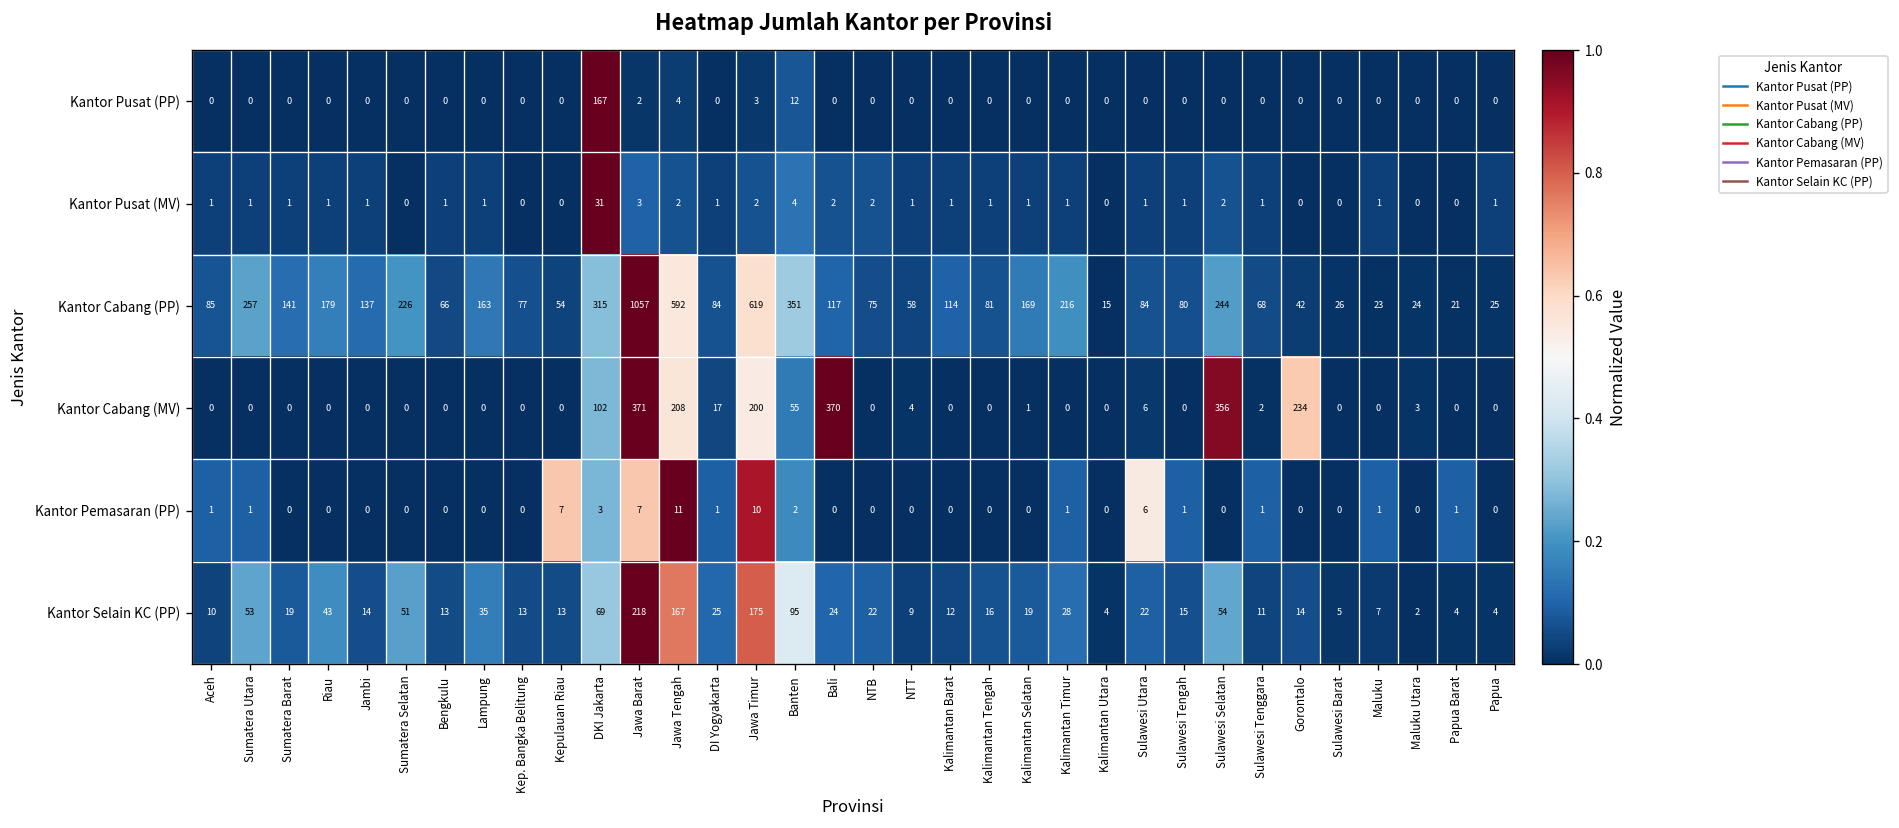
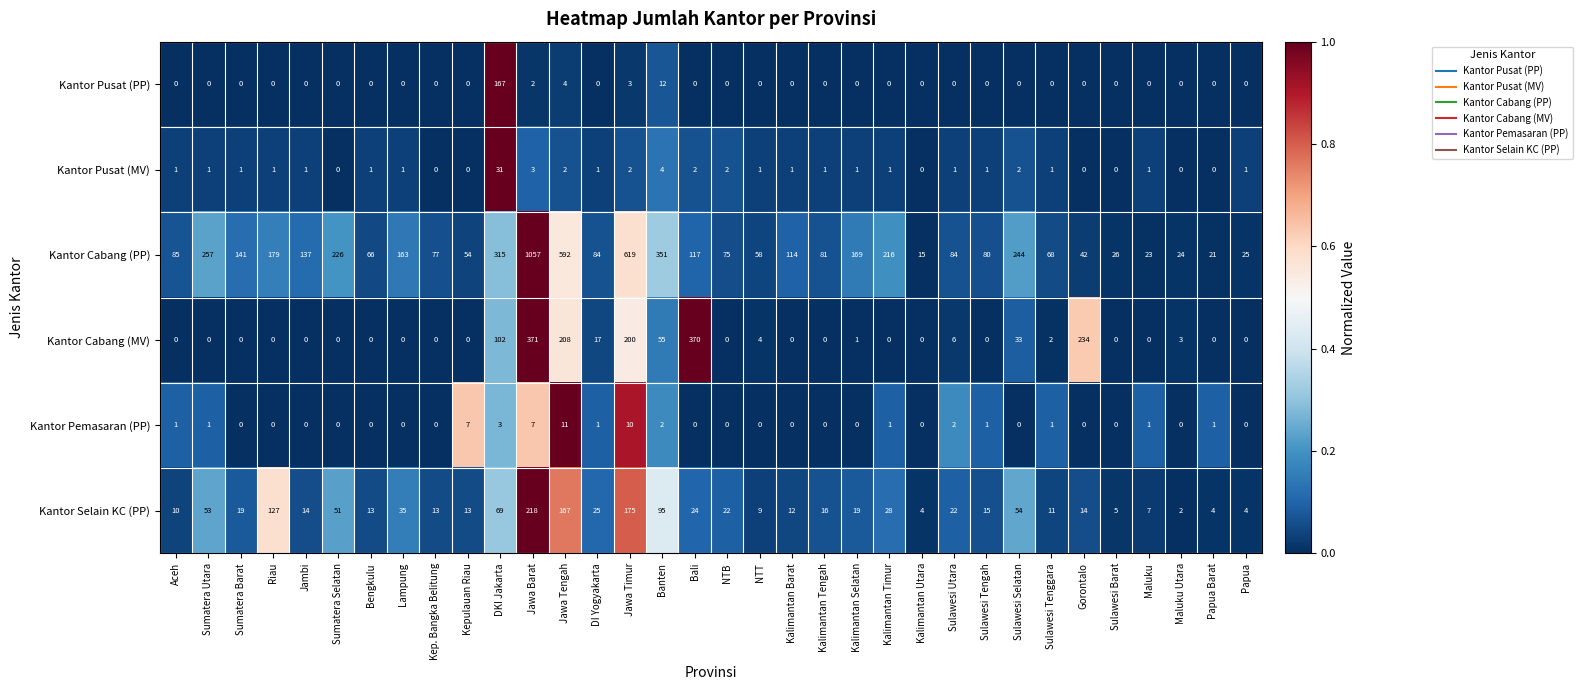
  {
    "Kantor Cabang (MV)": {
      "Aceh": 0,
      "Sumatera Utara": 0,
      "Sumatera Barat": 0,
      "Riau": 0,
      "Jambi": 0,
      "Sumatera Selatan": 0,
      "Bengkulu": 0,
      "Lampung": 0,
      "Kep. Bangka Belitung": 0,
      "Kepulauan Riau": 0,
      "DKI Jakarta": 102,
      "Jawa Barat": 371,
      "Jawa Tengah": 208,
      "DI Yogyakarta": 17,
      "Jawa Timur": 200,
      "Banten": 55,
      "Bali": 370,
      "NTB": 0,
      "NTT": 4,
      "Kalimantan Barat": 0,
      "Kalimantan Tengah": 0,
      "Kalimantan Selatan": 1,
      "Kalimantan Timur": 0,
      "Kalimantan Utara": 0,
      "Sulawesi Utara": 6,
      "Sulawesi Tengah": 0,
-     "Sulawesi Selatan": 356,
+     "Sulawesi Selatan": 33,
      "Sulawesi Tenggara": 2,
      "Gorontalo": 234,
      "Sulawesi Barat": 0,
      "Maluku": 0,
      "Maluku Utara": 3,
      "Papua Barat": 0,
      "Papua": 0
    },
    "Kantor Pemasaran (PP)": {
      "Aceh": 1,
      "Sumatera Utara": 1,
      "Sumatera Barat": 0,
      "Riau": 0,
      "Jambi": 0,
      "Sumatera Selatan": 0,
      "Bengkulu": 0,
      "Lampung": 0,
      "Kep. Bangka Belitung": 0,
      "Kepulauan Riau": 7,
      "DKI Jakarta": 3,
      "Jawa Barat": 7,
      "Jawa Tengah": 11,
      "DI Yogyakarta": 1,
      "Jawa Timur": 10,
      "Banten": 2,
      "Bali": 0,
      "NTB": 0,
      "NTT": 0,
      "Kalimantan Barat": 0,
      "Kalimantan Tengah": 0,
      "Kalimantan Selatan": 0,
      "Kalimantan Timur": 1,
      "Kalimantan Utara": 0,
-     "Sulawesi Utara": 6,
+     "Sulawesi Utara": 2,
      "Sulawesi Tengah": 1,
      "Sulawesi Selatan": 0,
      "Sulawesi Tenggara": 1,
      "Gorontalo": 0,
      "Sulawesi Barat": 0,
      "Maluku": 1,
      "Maluku Utara": 0,
      "Papua Barat": 1,
      "Papua": 0
    },
    "Kantor Selain KC (PP)": {
      "Aceh": 10,
      "Sumatera Utara": 53,
      "Sumatera Barat": 19,
-     "Riau": 43,
+     "Riau": 127,
      "Jambi": 14,
      "Sumatera Selatan": 51,
      "Bengkulu": 13,
      "Lampung": 35,
      "Kep. Bangka Belitung": 13,
      "Kepulauan Riau": 13,
      "DKI Jakarta": 69,
      "Jawa Barat": 218,
      "Jawa Tengah": 167,
      "DI Yogyakarta": 25,
      "Jawa Timur": 175,
      "Banten": 95,
      "Bali": 24,
      "NTB": 22,
      "NTT": 9,
      "Kalimantan Barat": 12,
      "Kalimantan Tengah": 16,
      "Kalimantan Selatan": 19,
      "Kalimantan Timur": 28,
      "Kalimantan Utara": 4,
      "Sulawesi Utara": 22,
      "Sulawesi Tengah": 15,
      "Sulawesi Selatan": 54,
      "Sulawesi Tenggara": 11,
      "Gorontalo": 14,
      "Sulawesi Barat": 5,
      "Maluku": 7,
      "Maluku Utara": 2,
      "Papua Barat": 4,
      "Papua": 4
    }
  }
